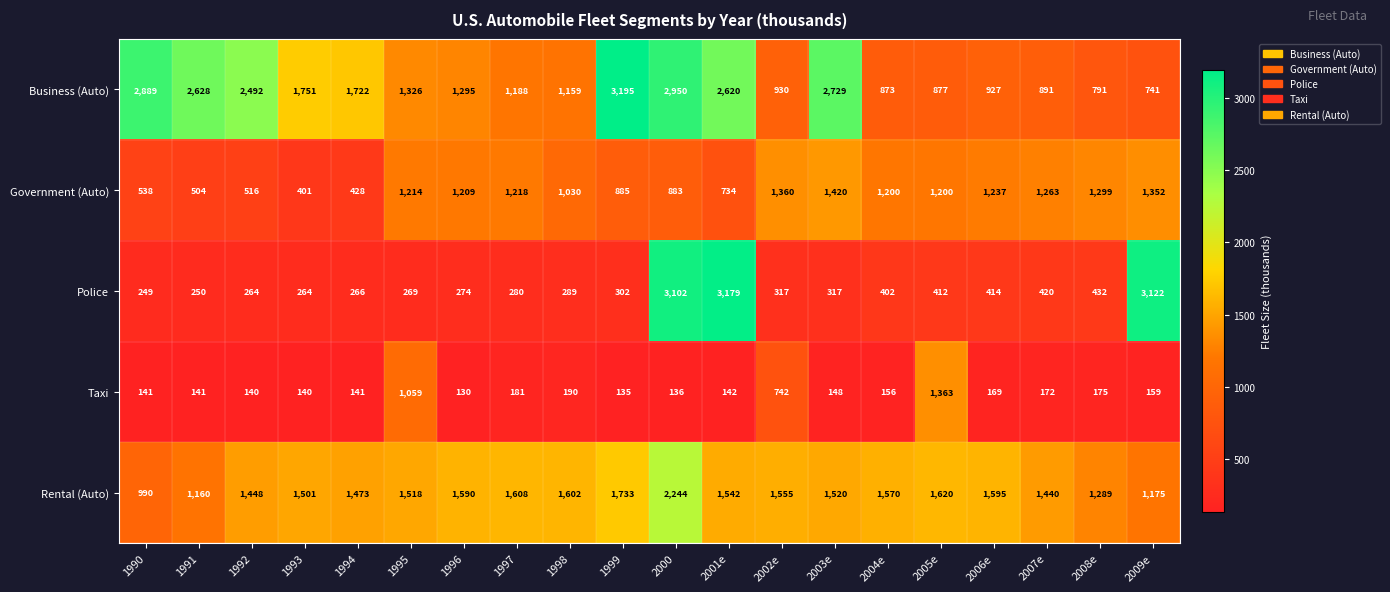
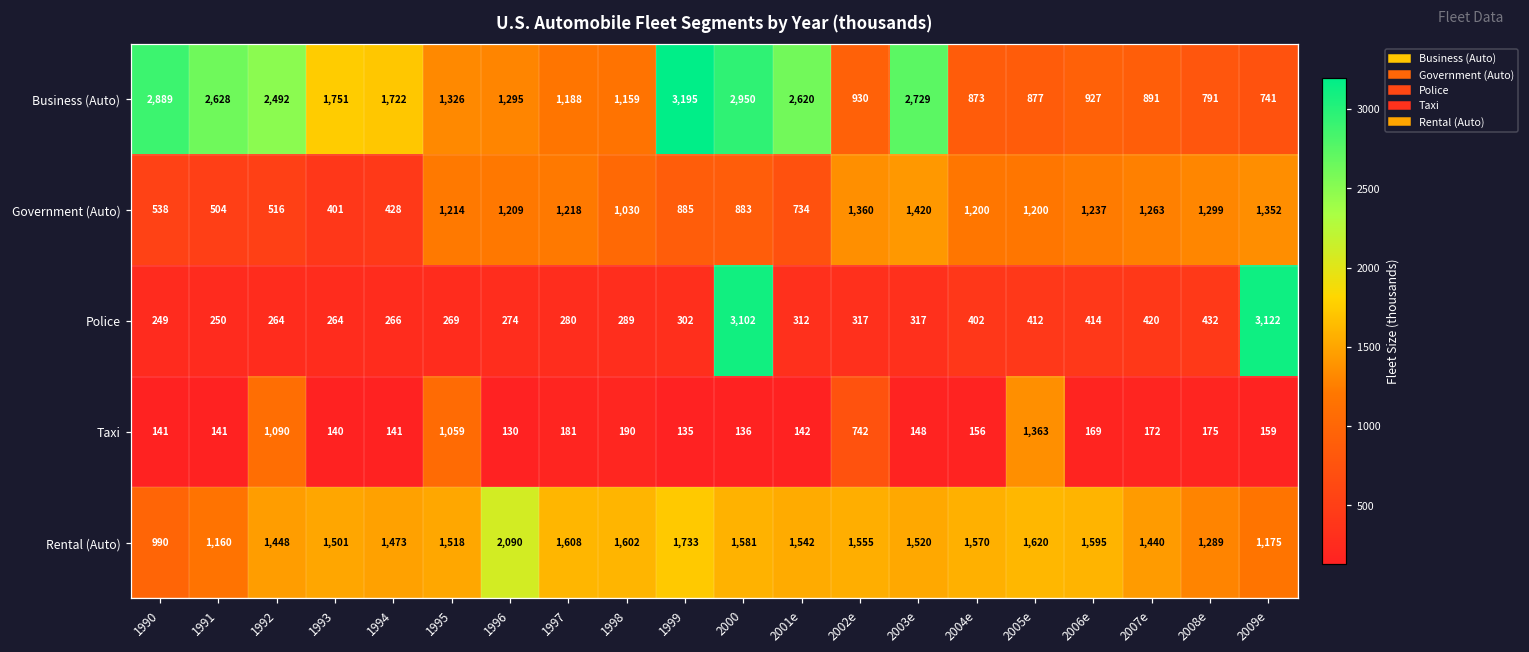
  {
    "Business (Auto)": {
      "1990": "2,889",
      "1991": "2,628",
      "1992": "2,492",
      "1993": "1,751",
      "1994": "1,722",
      "1995": "1,326",
      "1996": "1,295",
      "1997": "1,188",
      "1998": "1,159",
      "1999": "3,195",
      "2000": "2,950",
      "2001e": "2,620",
      "2002e": "930",
      "2003e": "2,729",
      "2004e": "873",
      "2005e": "877",
      "2006e": "927",
      "2007e": "891",
      "2008e": "791",
      "2009e": "741"
    },
    "Government (Auto)": {
      "1990": "538",
      "1991": "504",
      "1992": "516",
      "1993": "401",
      "1994": "428",
      "1995": "1,214",
      "1996": "1,209",
      "1997": "1,218",
      "1998": "1,030",
      "1999": "885",
      "2000": "883",
      "2001e": "734",
      "2002e": "1,360",
      "2003e": "1,420",
      "2004e": "1,200",
      "2005e": "1,200",
      "2006e": "1,237",
      "2007e": "1,263",
      "2008e": "1,299",
      "2009e": "1,352"
    },
    "Police": {
      "1990": "249",
      "1991": "250",
      "1992": "264",
      "1993": "264",
      "1994": "266",
      "1995": "269",
      "1996": "274",
      "1997": "280",
      "1998": "289",
      "1999": "302",
      "2000": "3,102",
-     "2001e": "3,179",
+     "2001e": "312",
      "2002e": "317",
      "2003e": "317",
      "2004e": "402",
      "2005e": "412",
      "2006e": "414",
      "2007e": "420",
      "2008e": "432",
      "2009e": "3,122"
    },
    "Taxi": {
      "1990": "141",
      "1991": "141",
-     "1992": "140",
+     "1992": "1,090",
      "1993": "140",
      "1994": "141",
      "1995": "1,059",
      "1996": "130",
      "1997": "181",
      "1998": "190",
      "1999": "135",
      "2000": "136",
      "2001e": "142",
      "2002e": "742",
      "2003e": "148",
      "2004e": "156",
      "2005e": "1,363",
      "2006e": "169",
      "2007e": "172",
      "2008e": "175",
      "2009e": "159"
    },
    "Rental (Auto)": {
      "1990": "990",
      "1991": "1,160",
      "1992": "1,448",
      "1993": "1,501",
      "1994": "1,473",
      "1995": "1,518",
-     "1996": "1,590",
+     "1996": "2,090",
      "1997": "1,608",
      "1998": "1,602",
      "1999": "1,733",
-     "2000": "2,244",
+     "2000": "1,581",
      "2001e": "1,542",
      "2002e": "1,555",
      "2003e": "1,520",
      "2004e": "1,570",
      "2005e": "1,620",
      "2006e": "1,595",
      "2007e": "1,440",
      "2008e": "1,289",
      "2009e": "1,175"
    }
  }
